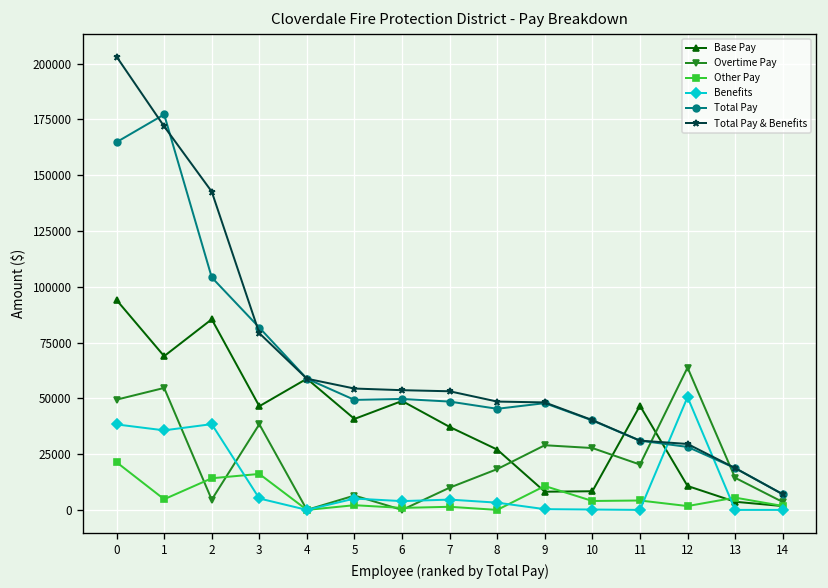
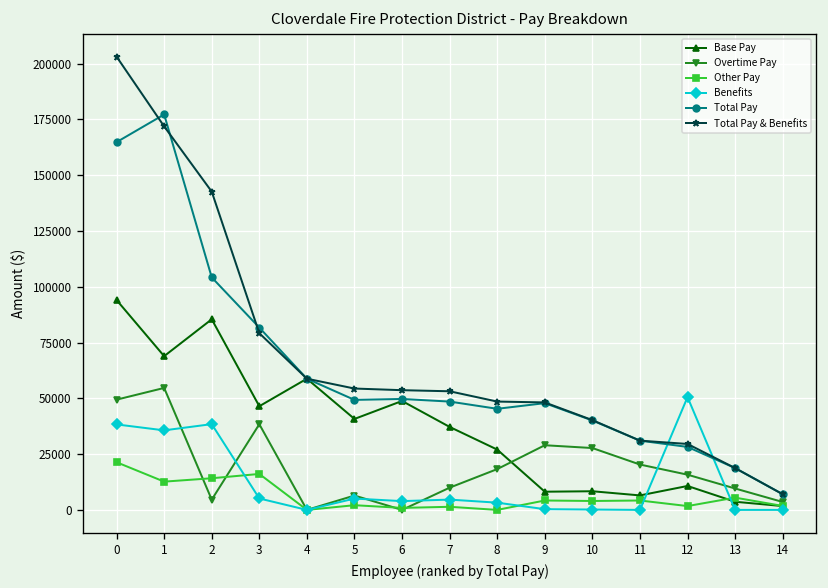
  {
    "Base Pay": {
      "0": 94000,
      "1": 69000,
      "2": 85000,
      "3": 46000,
      "5": 41000,
      "7": 37000,
      "8": 27000,
      "9": 8000,
      "10": 8000,
-     "11": 47000,
+     "11": 6000,
      "12": 11000,
      "13": 4000
    },
    "Overtime Pay": {
      "0": 49000,
      "1": 55000,
      "2": 5000,
      "3": 38000,
      "5": 6000,
      "7": 10000,
      "8": 18000,
      "9": 29000,
      "10": 28000,
      "11": 20000,
-     "12": 64000,
-     "13": 14000,
+     "12": 16000,
+     "13": 10000,
      "14": 4000
    },
    "Other Pay": {
      "0": 21000,
-     "1": 5000,
+     "1": 13000,
      "2": 14000,
      "3": 16000,
      "5": 2000,
      "7": 1000,
      "8": 0,
-     "9": 11000,
+     "9": 4000,
      "10": 4000,
      "11": 4000,
      "12": 2000,
      "13": 6000
    },
    "Benefits": {
      "0": 38000,
      "1": 36000,
      "2": 38000,
      "3": 5000,
      "5": 5000,
      "6": 4000,
      "7": 5000,
      "8": 3000,
      "9": 0,
      "10": 0,
      "11": 0,
      "12": 51000,
      "13": 0,
      "14": 0
    },
    "Total Pay": {
      "0": 165000,
      "1": 177000,
      "2": 104000,
      "3": 82000,
      "5": 49000,
      "7": 49000,
      "8": 45000
    },
    "Total Pay & Benefits": {
      "0": 203000,
      "1": 172000,
      "2": 143000,
      "3": 79000,
      "5": 54000,
      "6": 54000,
      "7": 53000,
      "8": 49000
    }
  }
